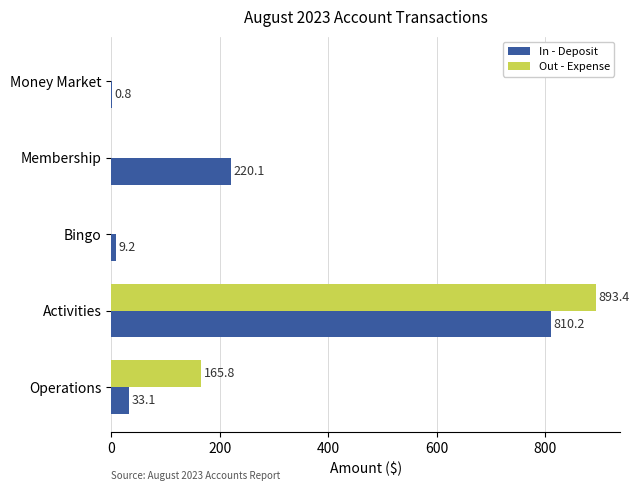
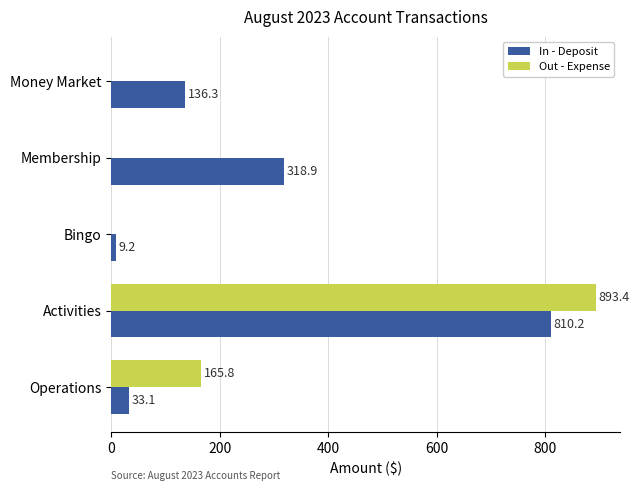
  {
    "In - Deposit": {
-     "Money Market": 0.8,
-     "Membership": 220.1,
+     "Money Market": 136.3,
+     "Membership": 318.9,
      "Bingo": 9.2,
      "Activities": 810.2,
      "Operations": 33.1
    },
    "Out - Expense": {
      "Activities": 893.4,
      "Operations": 165.8
    }
  }
